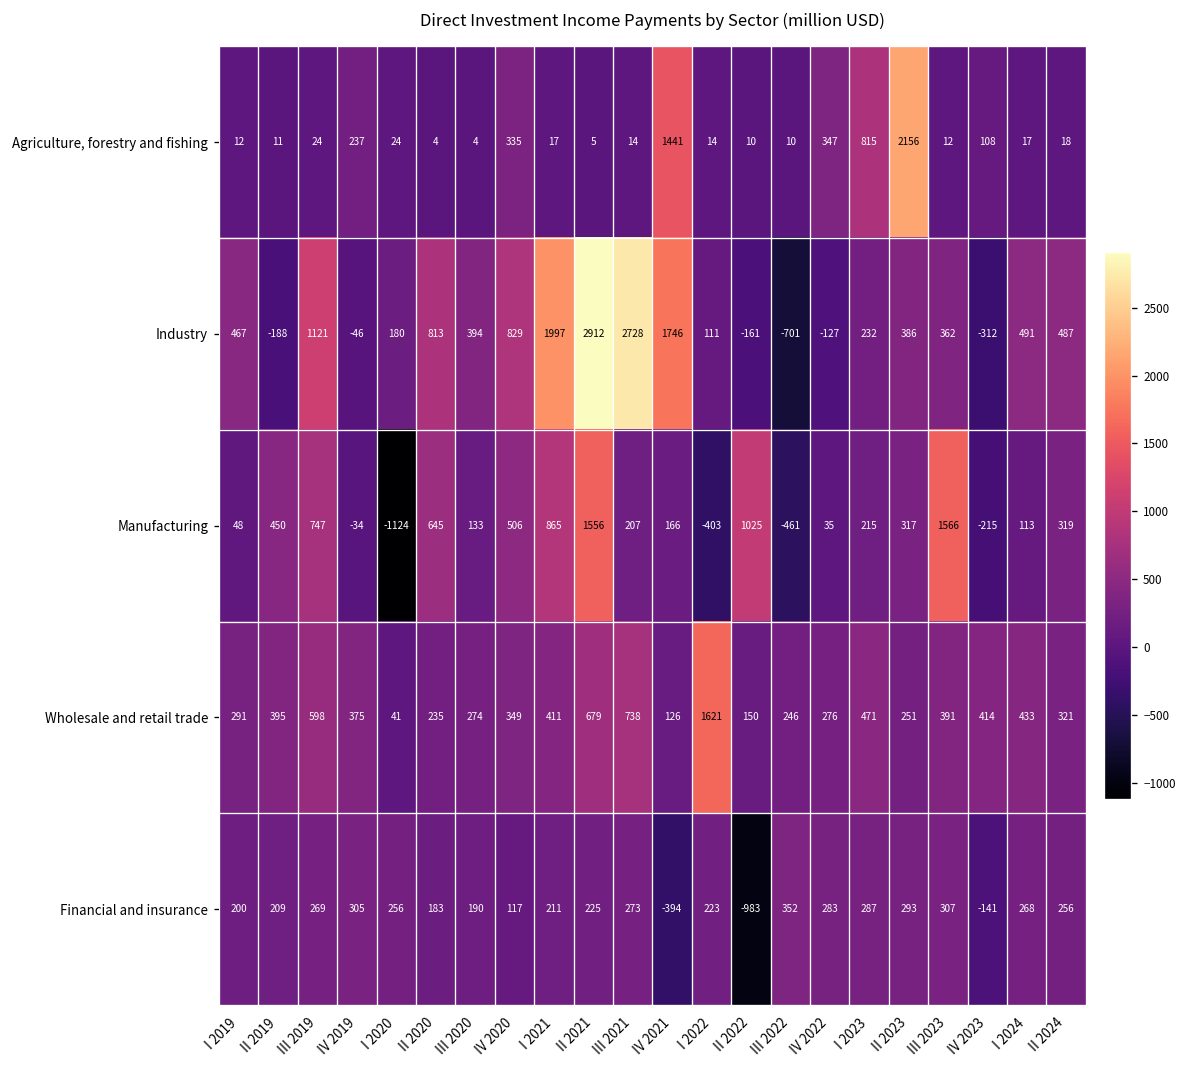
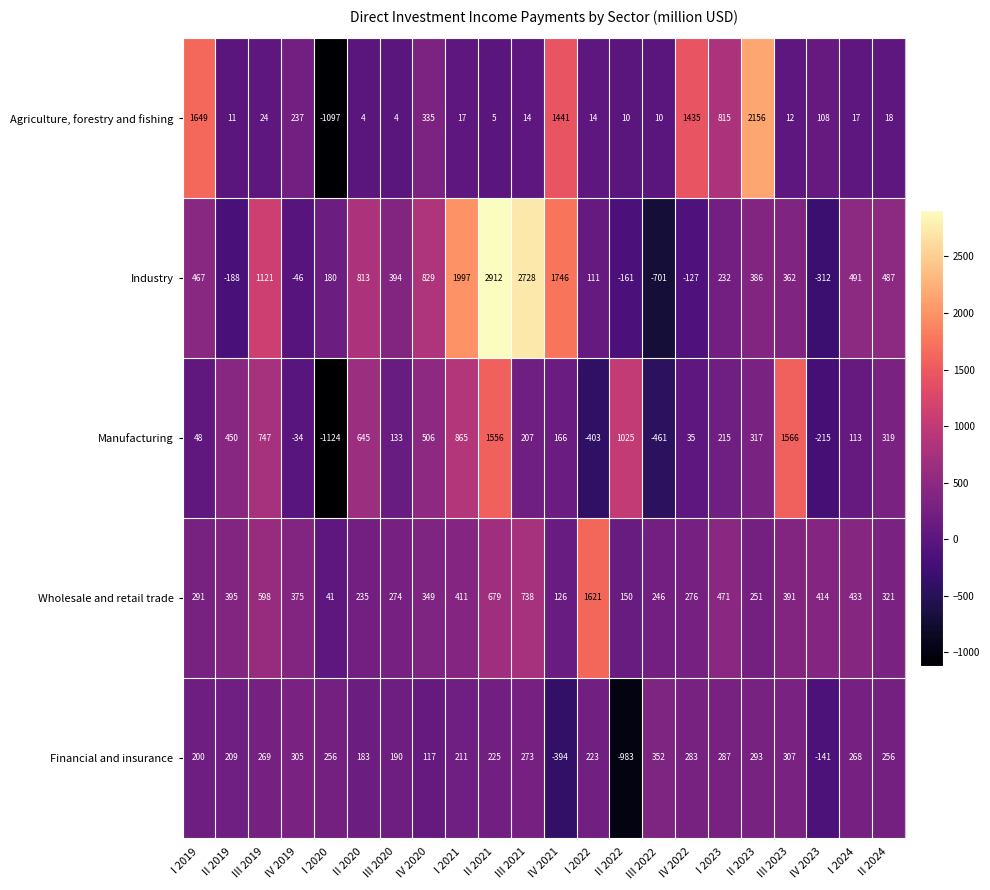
  {
    "Agriculture, forestry and fishing": {
-     "I 2019": 12,
+     "I 2019": 1649,
      "II 2019": 11,
      "III 2019": 24,
      "IV 2019": 237,
-     "I 2020": 24,
+     "I 2020": -1097,
      "II 2020": 4,
      "III 2020": 4,
      "IV 2020": 335,
      "I 2021": 17,
      "II 2021": 5,
      "III 2021": 14,
      "IV 2021": 1441,
      "I 2022": 14,
      "II 2022": 10,
      "III 2022": 10,
-     "IV 2022": 347,
+     "IV 2022": 1435,
      "I 2023": 815,
      "II 2023": 2156,
      "III 2023": 12,
      "IV 2023": 108,
      "I 2024": 17,
      "II 2024": 18
    },
    "Industry": {
      "I 2019": 467,
      "II 2019": -188,
      "III 2019": 1121,
      "IV 2019": -46,
      "I 2020": 180,
      "II 2020": 813,
      "III 2020": 394,
      "IV 2020": 829,
      "I 2021": 1997,
      "II 2021": 2912,
      "III 2021": 2728,
      "IV 2021": 1746,
      "I 2022": 111,
      "II 2022": -161,
      "III 2022": -701,
      "IV 2022": -127,
      "I 2023": 232,
      "II 2023": 386,
      "III 2023": 362,
      "IV 2023": -312,
      "I 2024": 491,
      "II 2024": 487
    },
    "Manufacturing": {
      "I 2019": 48,
      "II 2019": 450,
      "III 2019": 747,
      "IV 2019": -34,
      "I 2020": -1124,
      "II 2020": 645,
      "III 2020": 133,
      "IV 2020": 506,
      "I 2021": 865,
      "II 2021": 1556,
      "III 2021": 207,
      "IV 2021": 166,
      "I 2022": -403,
      "II 2022": 1025,
      "III 2022": -461,
      "IV 2022": 35,
      "I 2023": 215,
      "II 2023": 317,
      "III 2023": 1566,
      "IV 2023": -215,
      "I 2024": 113,
      "II 2024": 319
    },
    "Wholesale and retail trade": {
      "I 2019": 291,
      "II 2019": 395,
      "III 2019": 598,
      "IV 2019": 375,
      "I 2020": 41,
      "II 2020": 235,
      "III 2020": 274,
      "IV 2020": 349,
      "I 2021": 411,
      "II 2021": 679,
      "III 2021": 738,
      "IV 2021": 126,
      "I 2022": 1621,
      "II 2022": 150,
      "III 2022": 246,
      "IV 2022": 276,
      "I 2023": 471,
      "II 2023": 251,
      "III 2023": 391,
      "IV 2023": 414,
      "I 2024": 433,
      "II 2024": 321
    },
    "Financial and insurance": {
      "I 2019": 200,
      "II 2019": 209,
      "III 2019": 269,
      "IV 2019": 305,
      "I 2020": 256,
      "II 2020": 183,
      "III 2020": 190,
      "IV 2020": 117,
      "I 2021": 211,
      "II 2021": 225,
      "III 2021": 273,
      "IV 2021": -394,
      "I 2022": 223,
      "II 2022": -983,
      "III 2022": 352,
      "IV 2022": 283,
      "I 2023": 287,
      "II 2023": 293,
      "III 2023": 307,
      "IV 2023": -141,
      "I 2024": 268,
      "II 2024": 256
    }
  }
